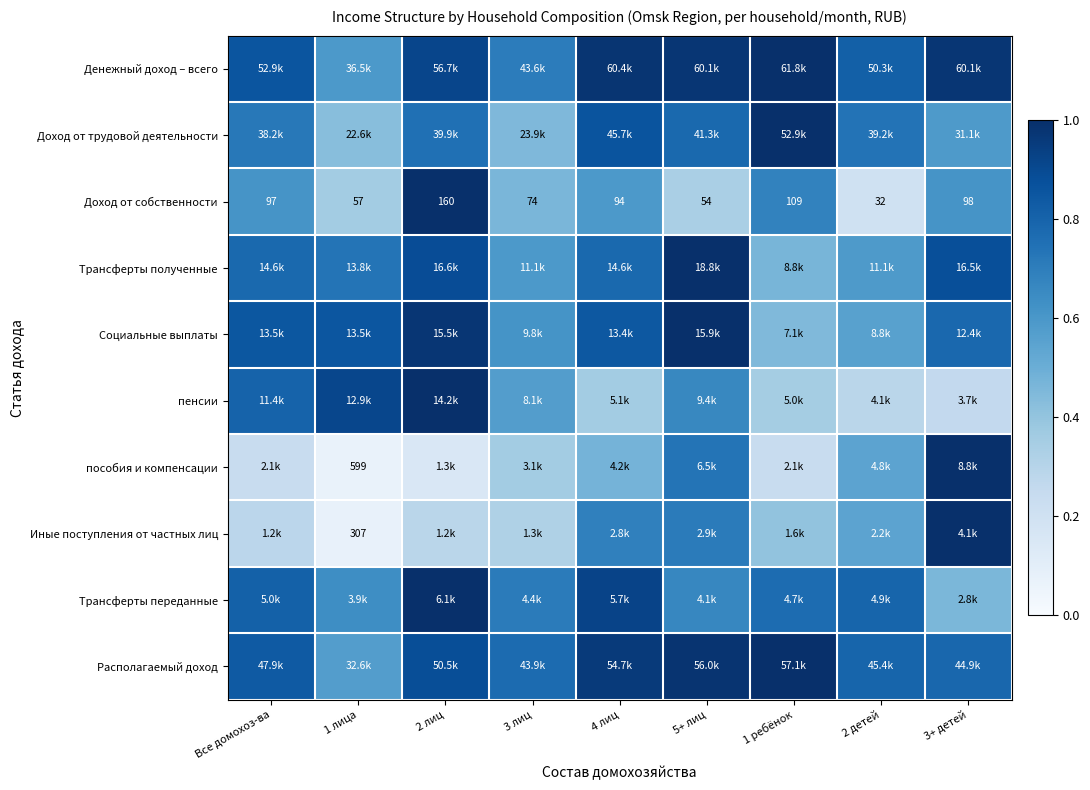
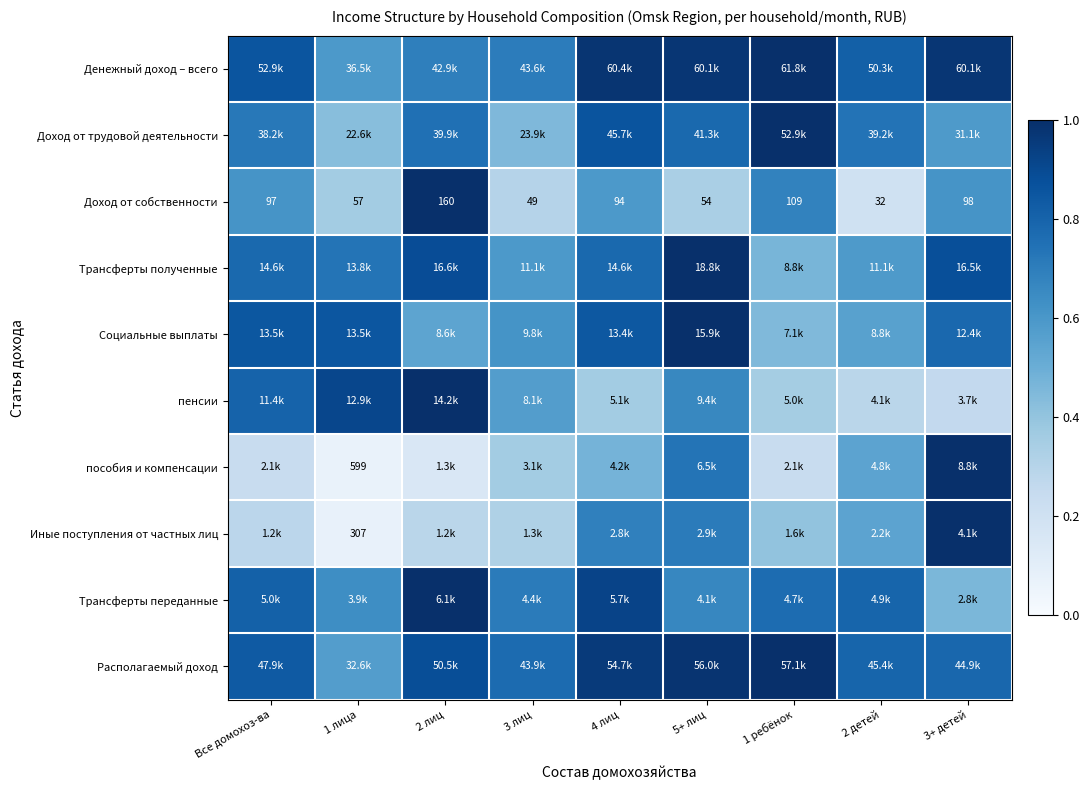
  {
    "Денежный доход – всего": {
      "Все домохоз-ва": "52.9k",
      "1 лица": "36.5k",
-     "2 лиц": "56.7k",
+     "2 лиц": "42.9k",
      "3 лиц": "43.6k",
      "4 лиц": "60.4k",
      "5+ лиц": "60.1k",
      "1 ребёнок": "61.8k",
      "2 детей": "50.3k",
      "3+ детей": "60.1k"
    },
    "Доход от трудовой деятельности": {
      "Все домохоз-ва": "38.2k",
      "1 лица": "22.6k",
      "2 лиц": "39.9k",
      "3 лиц": "23.9k",
      "4 лиц": "45.7k",
      "5+ лиц": "41.3k",
      "1 ребёнок": "52.9k",
      "2 детей": "39.2k",
      "3+ детей": "31.1k"
    },
    "Доход от собственности": {
      "Все домохоз-ва": "97",
      "1 лица": "57",
      "2 лиц": "160",
-     "3 лиц": "74",
+     "3 лиц": "49",
      "4 лиц": "94",
      "5+ лиц": "54",
      "1 ребёнок": "109",
      "2 детей": "32",
      "3+ детей": "98"
    },
    "Трансферты полученные": {
      "Все домохоз-ва": "14.6k",
      "1 лица": "13.8k",
      "2 лиц": "16.6k",
      "3 лиц": "11.1k",
      "4 лиц": "14.6k",
      "5+ лиц": "18.8k",
      "1 ребёнок": "8.8k",
      "2 детей": "11.1k",
      "3+ детей": "16.5k"
    },
    "Социальные выплаты": {
      "Все домохоз-ва": "13.5k",
      "1 лица": "13.5k",
-     "2 лиц": "15.5k",
+     "2 лиц": "8.6k",
      "3 лиц": "9.8k",
      "4 лиц": "13.4k",
      "5+ лиц": "15.9k",
      "1 ребёнок": "7.1k",
      "2 детей": "8.8k",
      "3+ детей": "12.4k"
    },
    "пенсии": {
      "Все домохоз-ва": "11.4k",
      "1 лица": "12.9k",
      "2 лиц": "14.2k",
      "3 лиц": "8.1k",
      "4 лиц": "5.1k",
      "5+ лиц": "9.4k",
      "1 ребёнок": "5.0k",
      "2 детей": "4.1k",
      "3+ детей": "3.7k"
    },
    "пособия и компенсации": {
      "Все домохоз-ва": "2.1k",
      "1 лица": "599",
      "2 лиц": "1.3k",
      "3 лиц": "3.1k",
      "4 лиц": "4.2k",
      "5+ лиц": "6.5k",
      "1 ребёнок": "2.1k",
      "2 детей": "4.8k",
      "3+ детей": "8.8k"
    },
    "Иные поступления от частных лиц": {
      "Все домохоз-ва": "1.2k",
      "1 лица": "307",
      "2 лиц": "1.2k",
      "3 лиц": "1.3k",
      "4 лиц": "2.8k",
      "5+ лиц": "2.9k",
      "1 ребёнок": "1.6k",
      "2 детей": "2.2k",
      "3+ детей": "4.1k"
    },
    "Трансферты переданные": {
      "Все домохоз-ва": "5.0k",
      "1 лица": "3.9k",
      "2 лиц": "6.1k",
      "3 лиц": "4.4k",
      "4 лиц": "5.7k",
      "5+ лиц": "4.1k",
      "1 ребёнок": "4.7k",
      "2 детей": "4.9k",
      "3+ детей": "2.8k"
    },
    "Располагаемый доход": {
      "Все домохоз-ва": "47.9k",
      "1 лица": "32.6k",
      "2 лиц": "50.5k",
      "3 лиц": "43.9k",
      "4 лиц": "54.7k",
      "5+ лиц": "56.0k",
      "1 ребёнок": "57.1k",
      "2 детей": "45.4k",
      "3+ детей": "44.9k"
    }
  }
